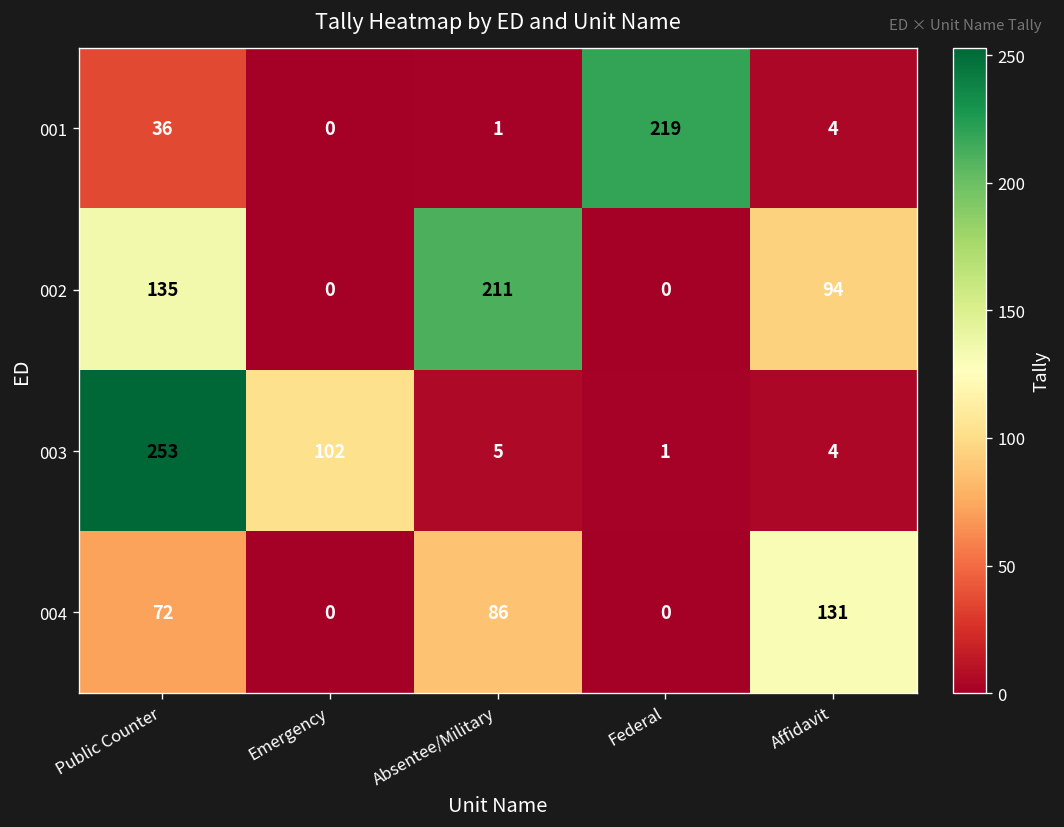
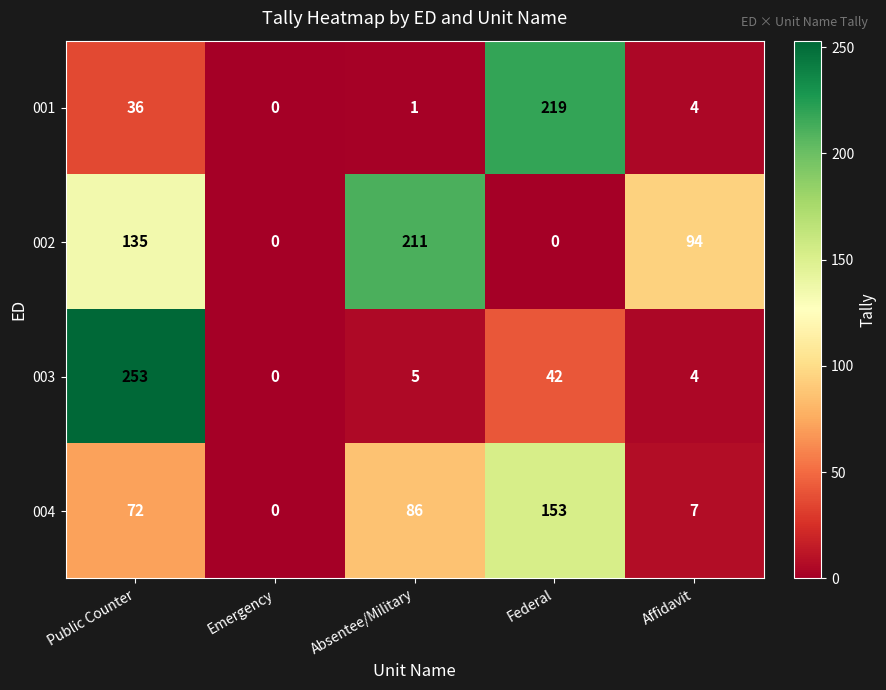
  {
    "001": {
      "Public Counter": 36,
      "Emergency": 0,
      "Absentee/Military": 1,
      "Federal": 219,
      "Affidavit": 4
    },
    "002": {
      "Public Counter": 135,
      "Emergency": 0,
      "Absentee/Military": 211,
      "Federal": 0,
      "Affidavit": 94
    },
    "003": {
      "Public Counter": 253,
-     "Emergency": 102,
+     "Emergency": 0,
      "Absentee/Military": 5,
-     "Federal": 1,
+     "Federal": 42,
      "Affidavit": 4
    },
    "004": {
      "Public Counter": 72,
      "Emergency": 0,
      "Absentee/Military": 86,
-     "Federal": 0,
-     "Affidavit": 131
+     "Federal": 153,
+     "Affidavit": 7
    }
  }
